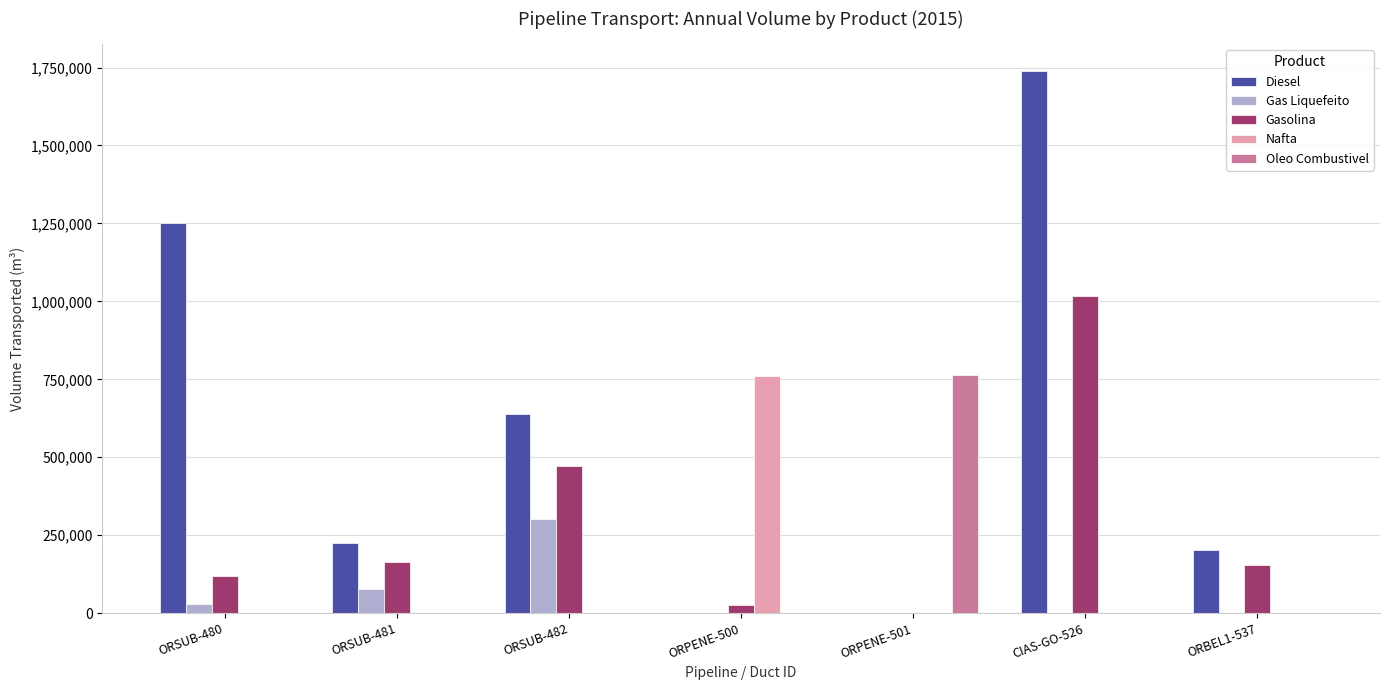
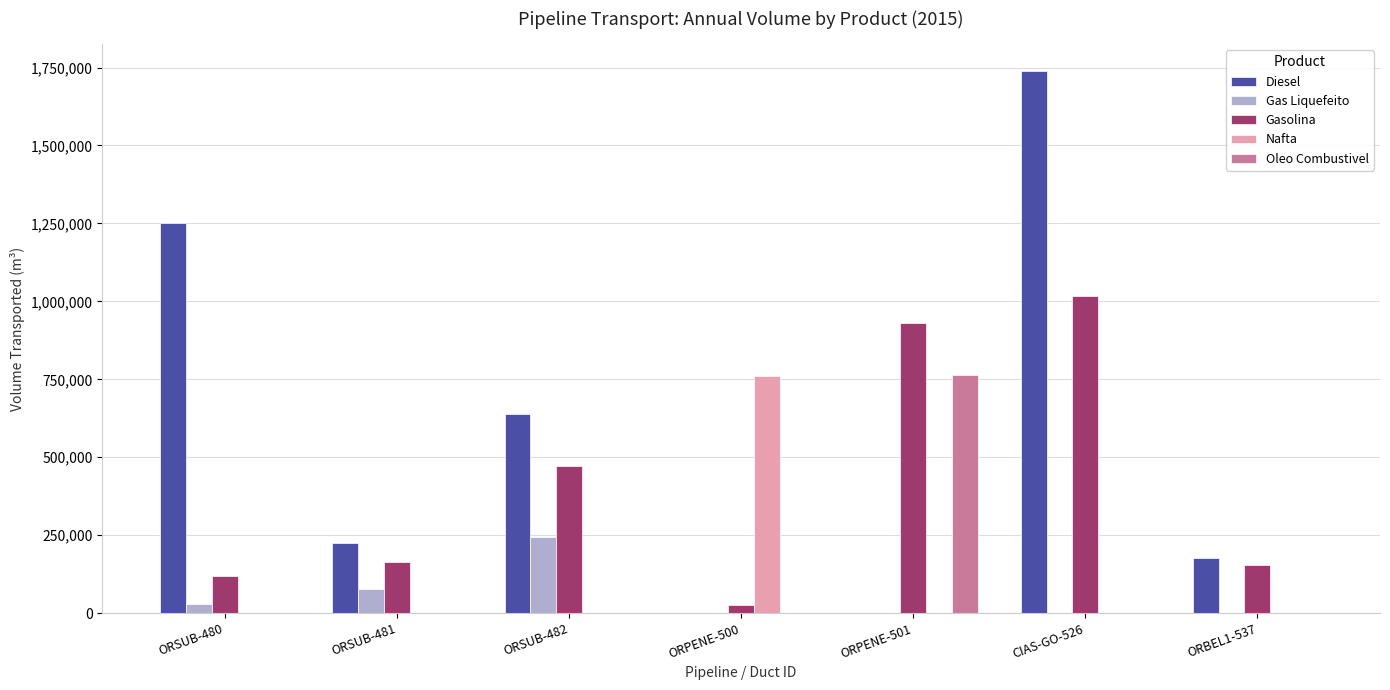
  {
    "Diesel": {
      "ORSUB-480": "1,250,000",
      "ORSUB-481": "220,000",
      "ORSUB-482": "640,000",
      "ORPENE-500": "0",
      "ORPENE-501": "0",
      "CIAS-GO-526": "1,740,000",
-     "ORBEL1-537": "200,000"
+     "ORBEL1-537": "180,000"
    },
    "Gas Liquefeito": {
      "ORSUB-480": "30,000",
      "ORSUB-481": "80,000",
-     "ORSUB-482": "300,000",
+     "ORSUB-482": "240,000",
      "ORPENE-500": "0",
      "ORPENE-501": "0",
      "CIAS-GO-526": "0",
      "ORBEL1-537": "0"
    },
    "Gasolina": {
      "ORSUB-480": "120,000",
      "ORSUB-481": "160,000",
      "ORSUB-482": "470,000",
      "ORPENE-500": "30,000",
-     "ORPENE-501": "0",
+     "ORPENE-501": "930,000",
      "CIAS-GO-526": "1,020,000",
      "ORBEL1-537": "160,000"
    }
  }
